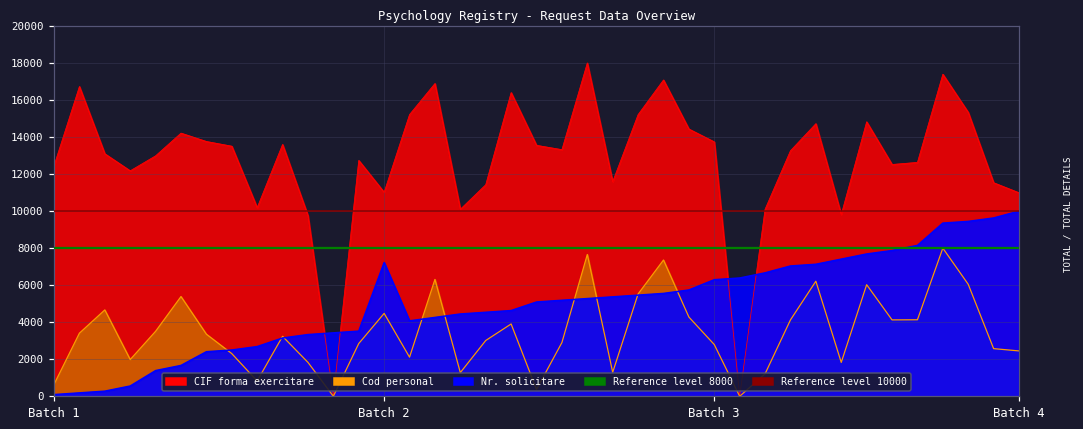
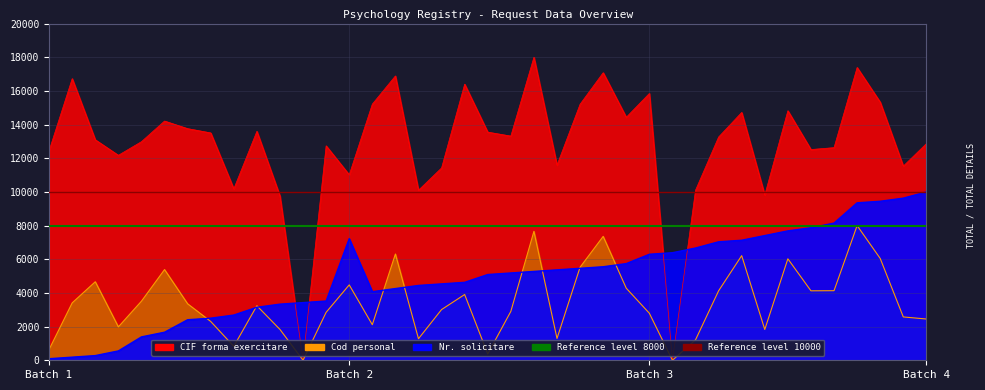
  {
    "CIF forma exercitare": {
      "Batch 1": 12500,
      "Batch 2": 11000,
-     "Batch 3": 13700,
-     "Batch 4": 11000
+     "Batch 3": 15800,
+     "Batch 4": 12900
    },
    "Nr. solicitare": {
      "Batch 1": 100,
      "Batch 2": 7200,
      "Batch 3": 6300,
      "Batch 4": 10000
    }
  }
